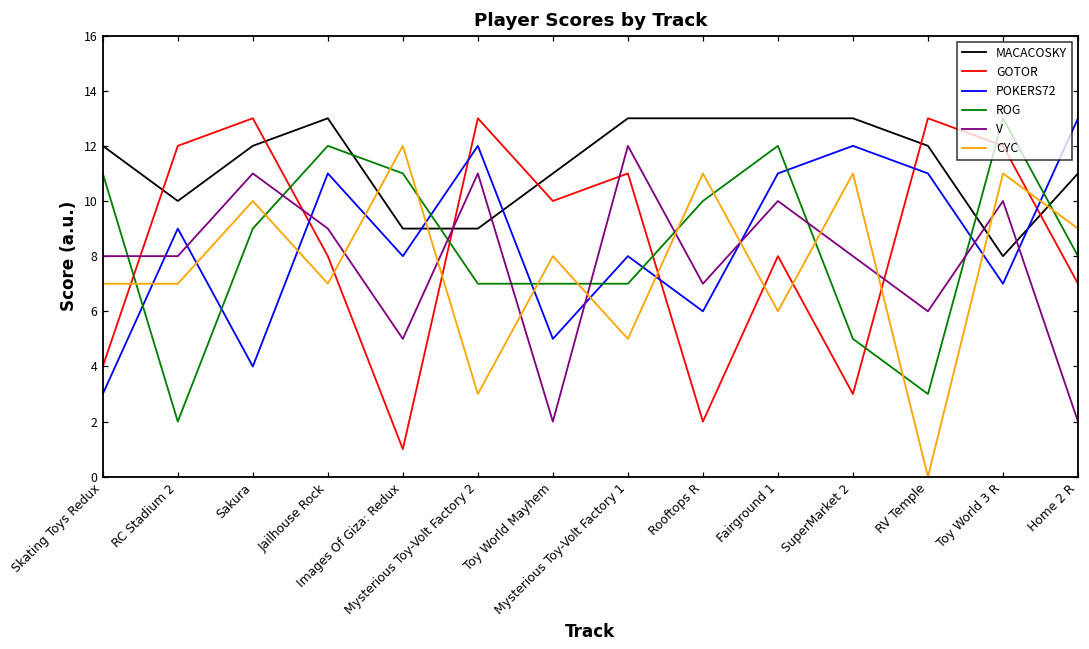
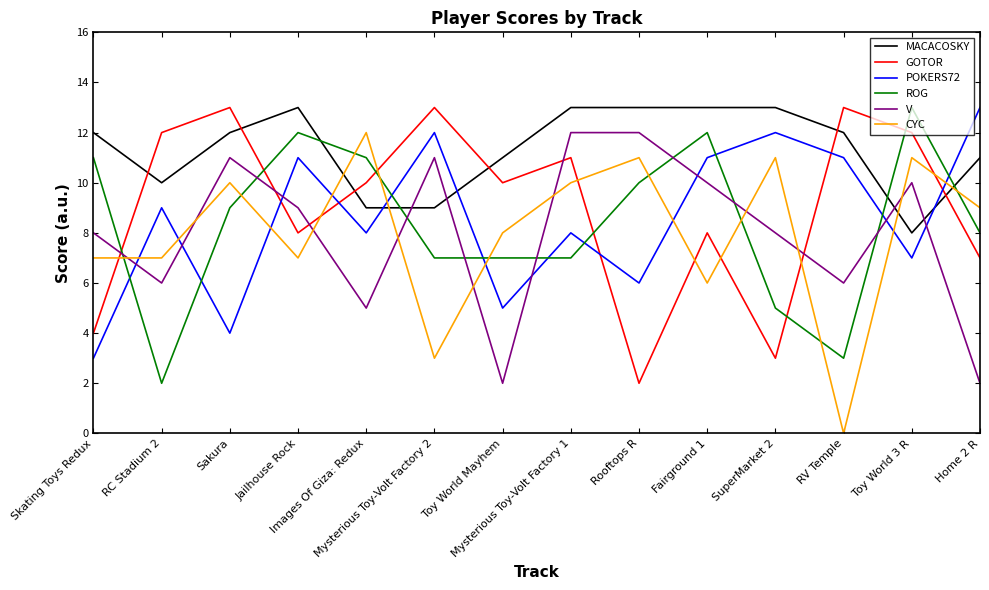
  {
    "MACACOSKY": {
      "Skating Toys Redux": 12,
      "RC Stadium 2": 10,
      "Sakura": 12,
      "Jailhouse Rock": 13,
      "Images Of Giza: Redux": 9,
      "Mysterious Toy-Volt Factory 2": 9,
      "Toy World Mayhem": 11,
      "Mysterious Toy-Volt Factory 1": 13,
      "Rooftops R": 13,
      "Fairground 1": 13,
      "SuperMarket 2": 13,
      "RV Temple": 12,
      "Toy World 3 R": 8,
      "Home 2 R": 11
    },
    "GOTOR": {
      "Skating Toys Redux": 4,
      "RC Stadium 2": 12,
      "Sakura": 13,
      "Jailhouse Rock": 8,
-     "Images Of Giza: Redux": 1,
+     "Images Of Giza: Redux": 10,
      "Mysterious Toy-Volt Factory 2": 13,
      "Toy World Mayhem": 10,
      "Mysterious Toy-Volt Factory 1": 11,
      "Rooftops R": 2,
      "Fairground 1": 8,
      "SuperMarket 2": 3,
      "RV Temple": 13,
      "Home 2 R": 7
    },
    "POKERS72": {
      "Skating Toys Redux": 3,
      "RC Stadium 2": 9,
      "Sakura": 4,
      "Jailhouse Rock": 11,
      "Images Of Giza: Redux": 8,
      "Mysterious Toy-Volt Factory 2": 12,
      "Toy World Mayhem": 5,
      "Mysterious Toy-Volt Factory 1": 8,
      "Rooftops R": 6,
      "Fairground 1": 11,
      "SuperMarket 2": 12,
      "RV Temple": 11,
      "Toy World 3 R": 7,
      "Home 2 R": 13
    },
    "ROG": {
      "Skating Toys Redux": 11,
      "RC Stadium 2": 2,
      "Sakura": 9,
      "Jailhouse Rock": 12,
      "Images Of Giza: Redux": 11,
      "Mysterious Toy-Volt Factory 2": 7,
      "Toy World Mayhem": 7,
      "Mysterious Toy-Volt Factory 1": 7,
      "Rooftops R": 10,
      "Fairground 1": 12,
      "SuperMarket 2": 5,
      "RV Temple": 3,
      "Home 2 R": 8
    },
    "V": {
      "Skating Toys Redux": 8,
-     "RC Stadium 2": 8,
+     "RC Stadium 2": 6,
      "Sakura": 11,
      "Jailhouse Rock": 9,
      "Images Of Giza: Redux": 5,
      "Mysterious Toy-Volt Factory 2": 11,
      "Toy World Mayhem": 2,
      "Mysterious Toy-Volt Factory 1": 12,
-     "Rooftops R": 7,
+     "Rooftops R": 12,
      "Fairground 1": 10,
      "SuperMarket 2": 8,
      "RV Temple": 6,
      "Toy World 3 R": 10,
      "Home 2 R": 2
    },
    "CYC": {
      "Skating Toys Redux": 7,
      "RC Stadium 2": 7,
      "Sakura": 10,
      "Jailhouse Rock": 7,
      "Images Of Giza: Redux": 12,
      "Mysterious Toy-Volt Factory 2": 3,
      "Toy World Mayhem": 8,
-     "Mysterious Toy-Volt Factory 1": 5,
+     "Mysterious Toy-Volt Factory 1": 10,
      "Rooftops R": 11,
      "Fairground 1": 6,
      "SuperMarket 2": 11,
      "RV Temple": 0,
      "Toy World 3 R": 11,
      "Home 2 R": 9
    }
  }
